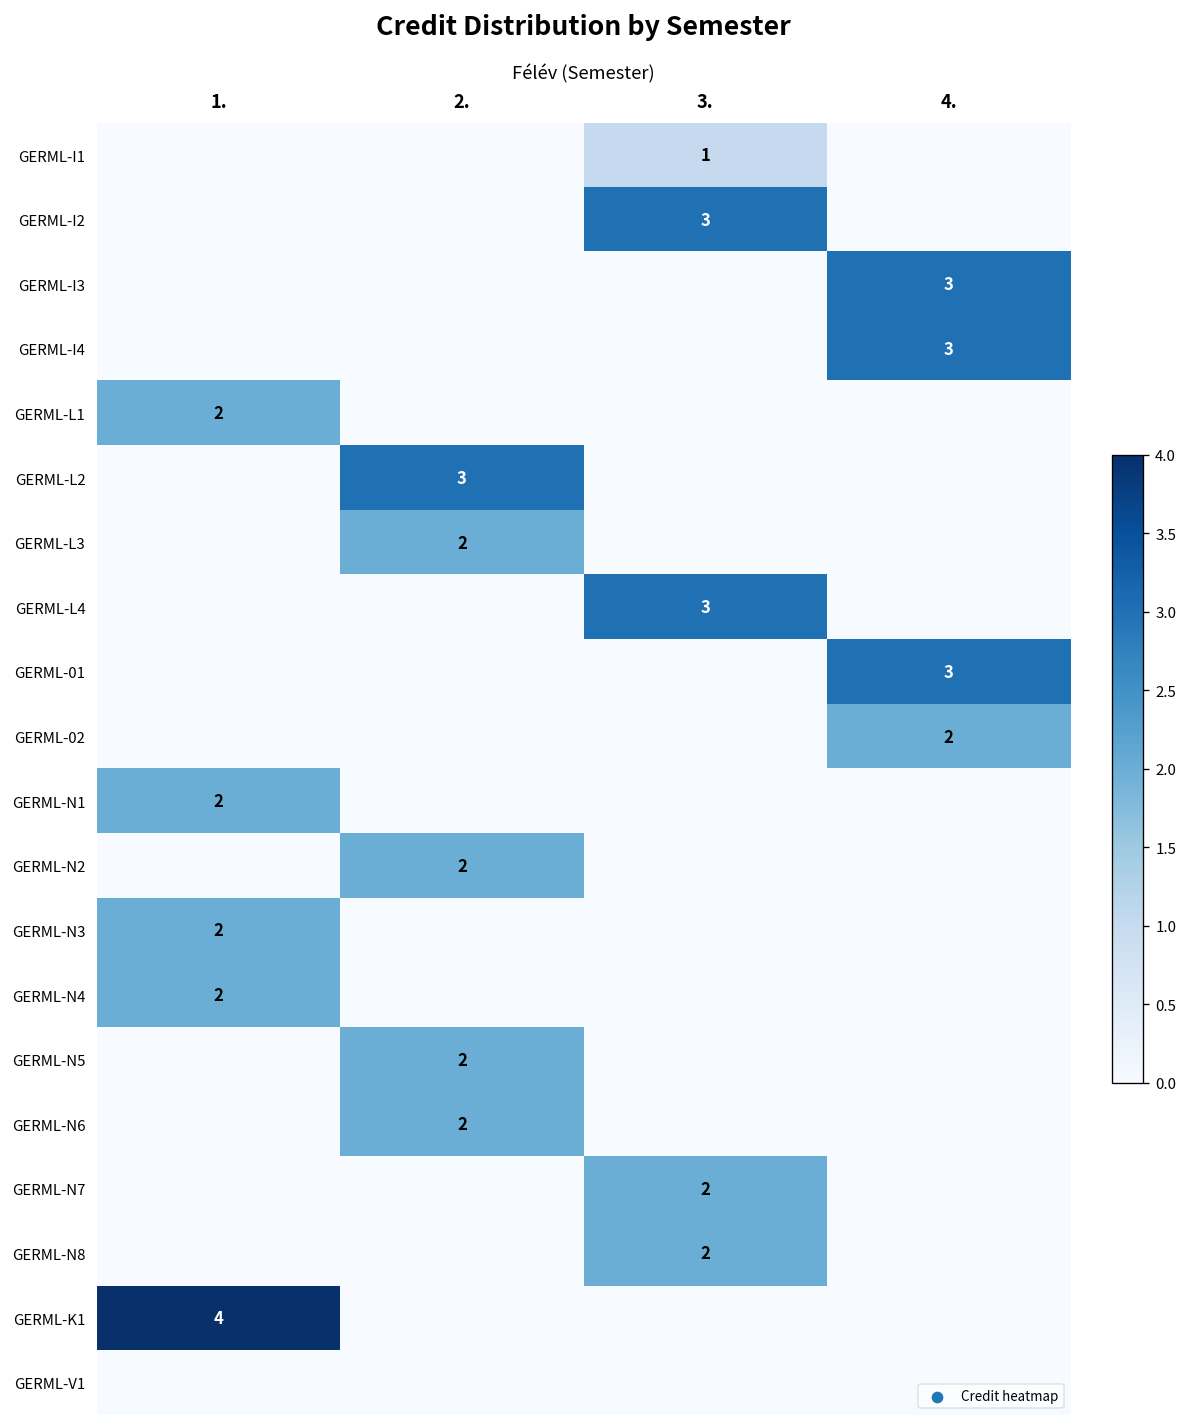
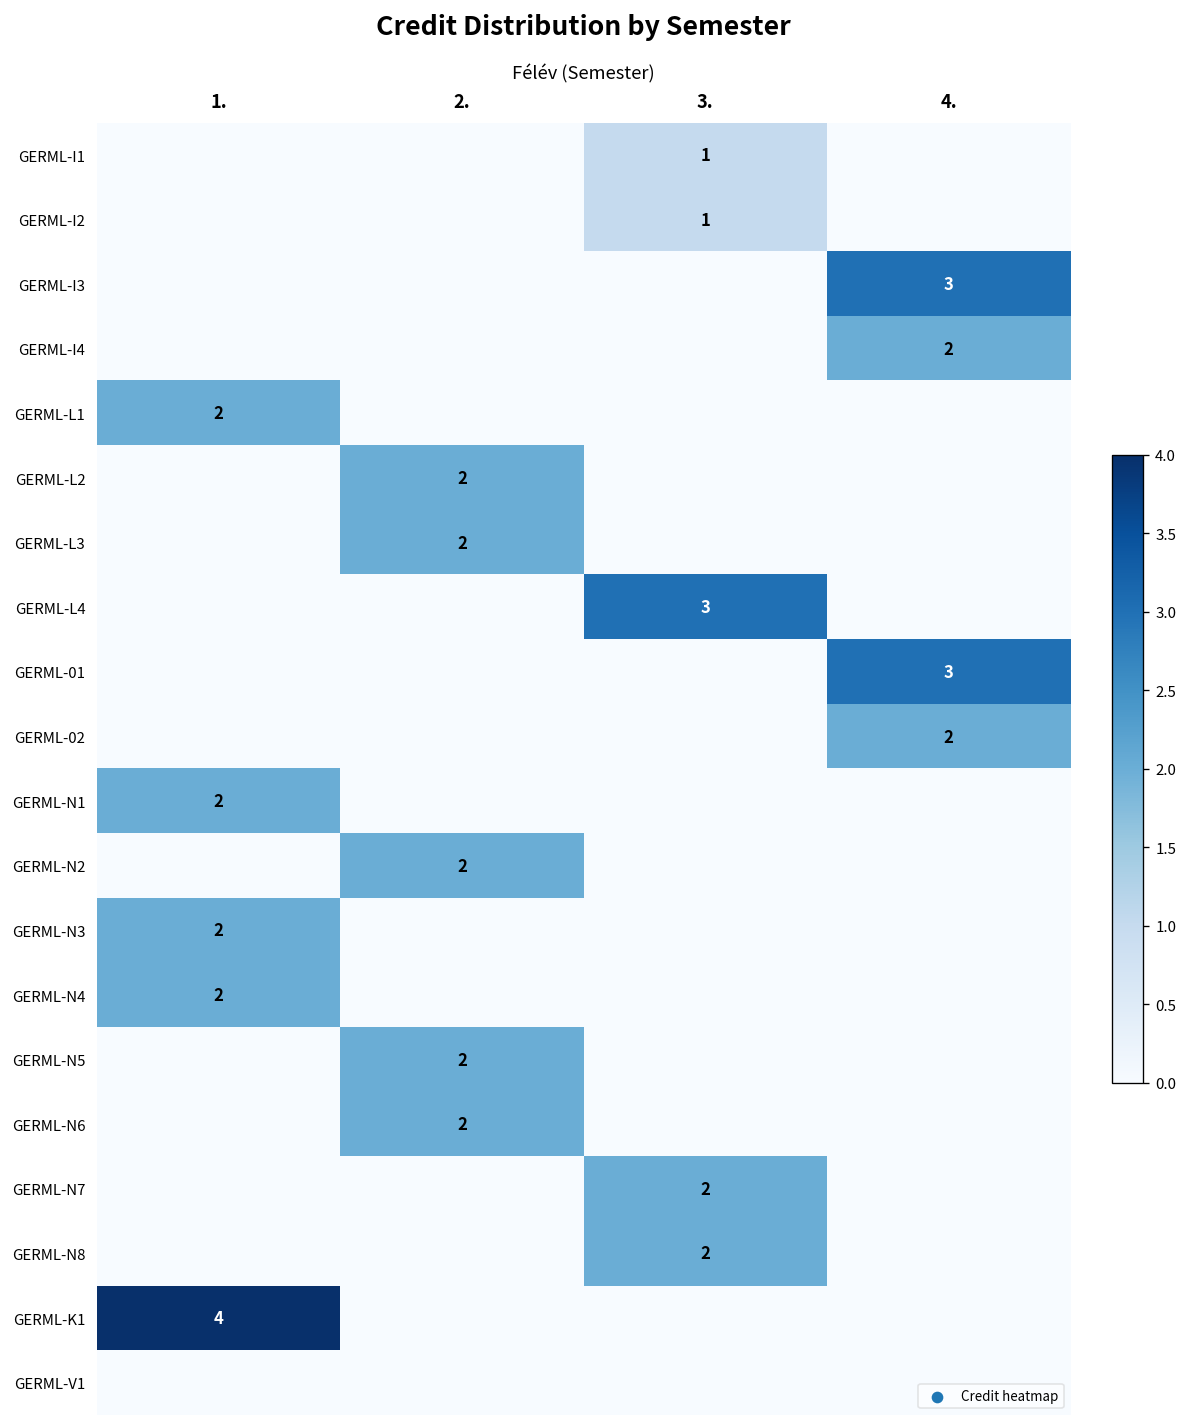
  {
    "GERML-I1": {
      "3.": 1
    },
    "GERML-I2": {
-     "3.": 3
+     "3.": 1
    },
    "GERML-I3": {
      "4.": 3
    },
    "GERML-I4": {
-     "4.": 3
+     "4.": 2
    },
    "GERML-L1": {
      "1.": 2
    },
    "GERML-L2": {
-     "2.": 3
+     "2.": 2
    },
    "GERML-L3": {
      "2.": 2
    },
    "GERML-L4": {
      "3.": 3
    },
    "GERML-01": {
      "4.": 3
    },
    "GERML-02": {
      "4.": 2
    },
    "GERML-N1": {
      "1.": 2
    },
    "GERML-N2": {
      "2.": 2
    },
    "GERML-N3": {
      "1.": 2
    },
    "GERML-N4": {
      "1.": 2
    },
    "GERML-N5": {
      "2.": 2
    },
    "GERML-N6": {
      "2.": 2
    },
    "GERML-N7": {
      "3.": 2
    },
    "GERML-N8": {
      "3.": 2
    },
    "GERML-K1": {
      "1.": 4
    }
  }
